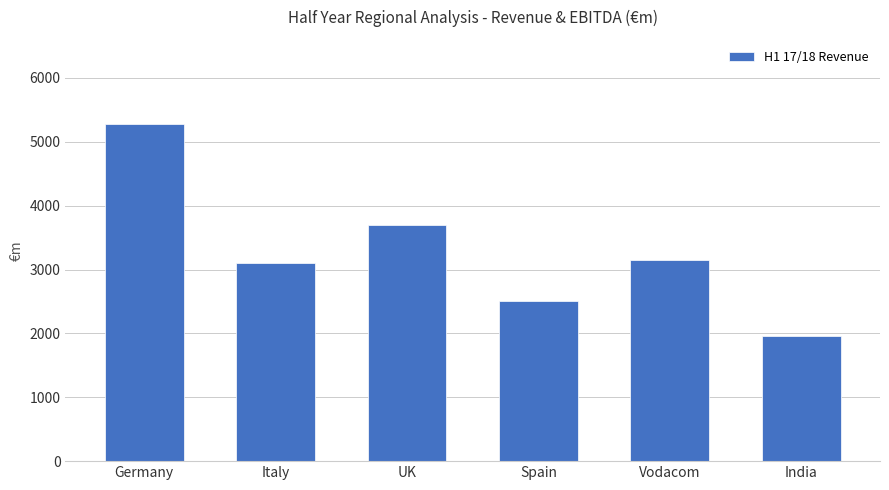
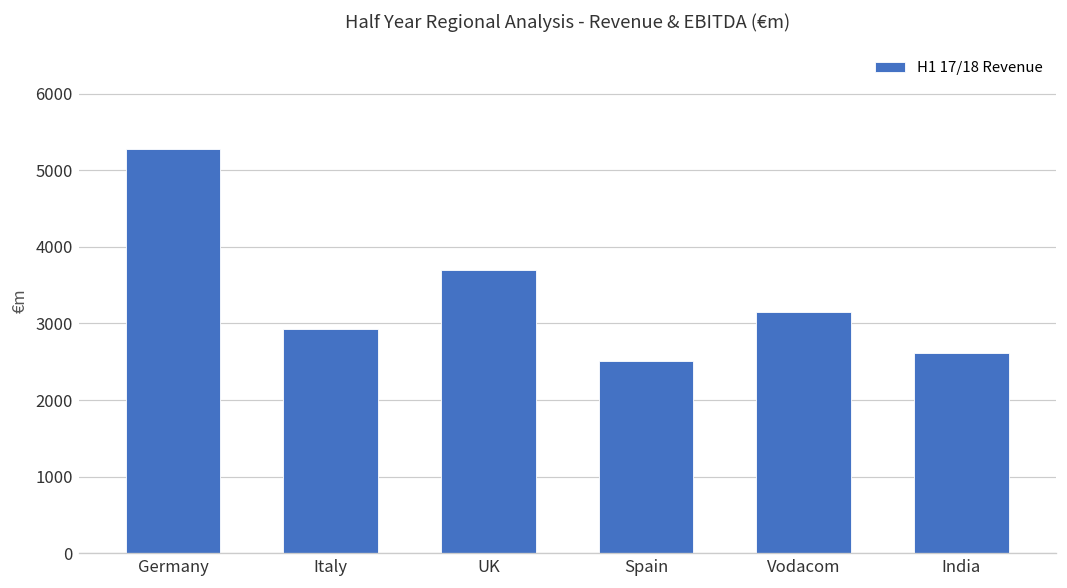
  {
    "Germany": 5300,
-   "Italy": 3100,
+   "Italy": 2900,
    "UK": 3700,
    "Spain": 2500,
    "Vodacom": 3100,
-   "India": 2000
+   "India": 2600
  }
